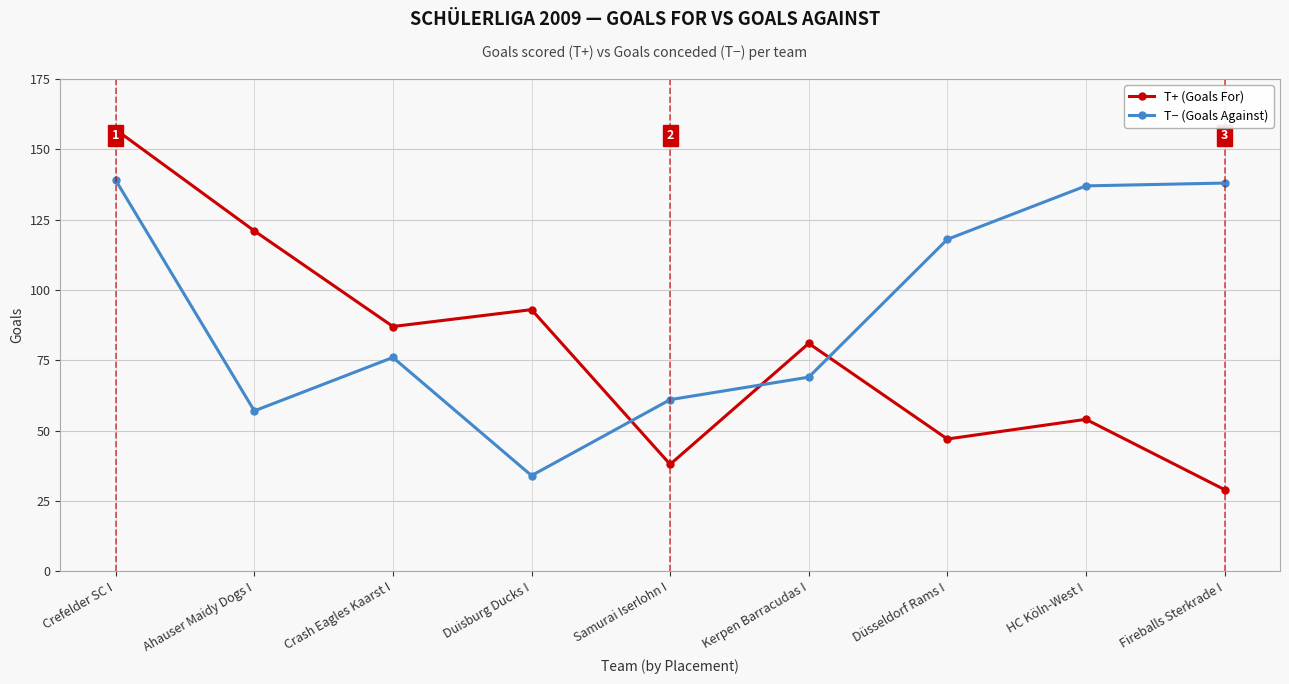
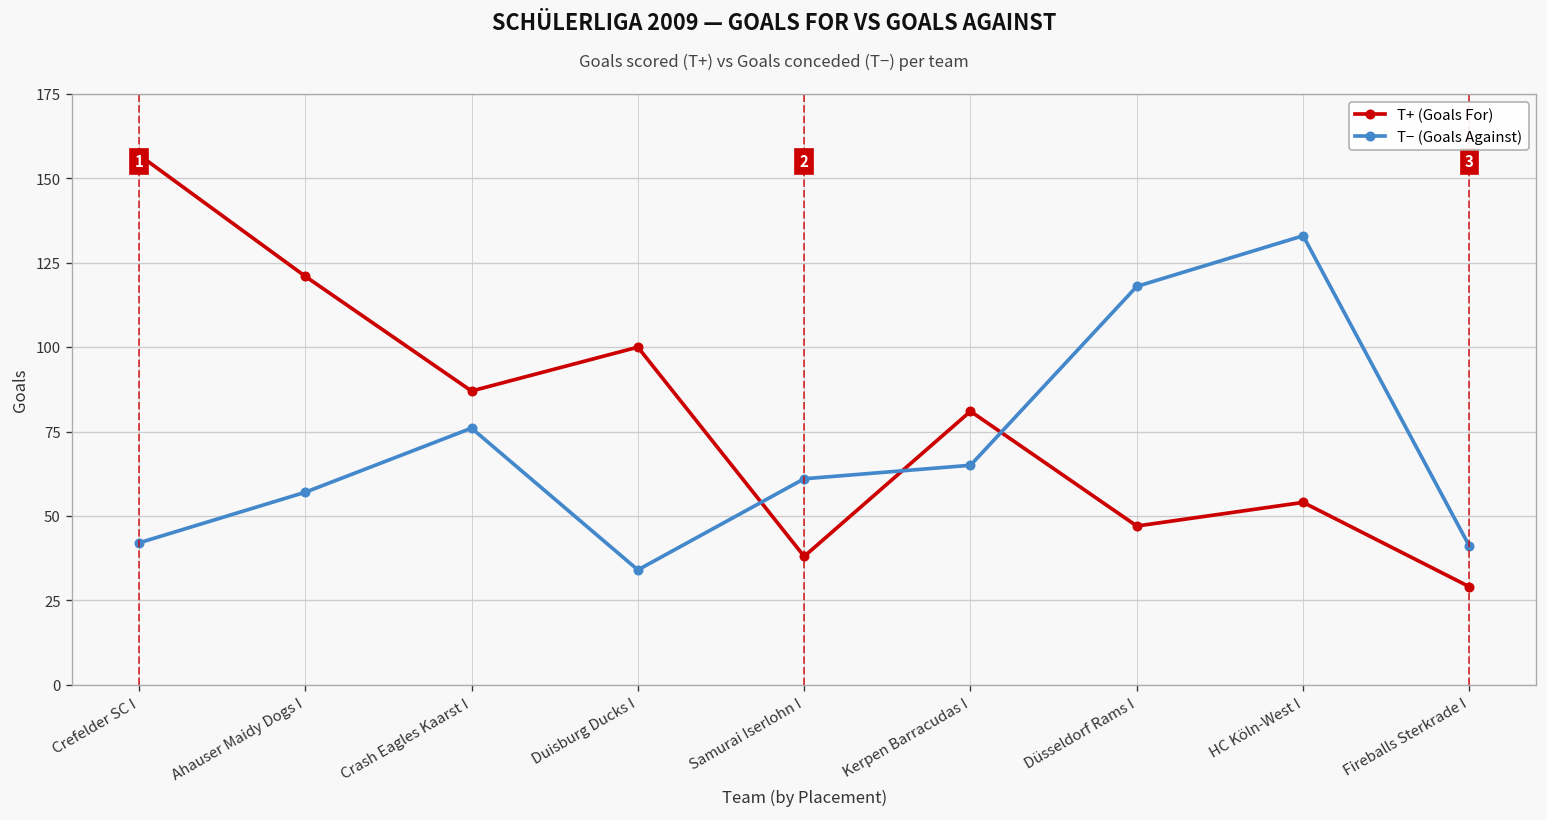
  {
    "T+ (Goals For)": {
      "Ahauser Maidy Dogs I": 121,
      "Crash Eagles Kaarst I": 87,
-     "Duisburg Ducks I": 93,
+     "Duisburg Ducks I": 100,
      "Samurai Iserlohn I": 38,
      "Kerpen Barracudas I": 81,
      "Düsseldorf Rams I": 47,
      "HC Köln-West I": 54,
      "Fireballs Sterkrade I": 29
    },
    "T− (Goals Against)": {
-     "Crefelder SC I": 139,
+     "Crefelder SC I": 42,
      "Ahauser Maidy Dogs I": 57,
      "Crash Eagles Kaarst I": 76,
      "Duisburg Ducks I": 34,
      "Samurai Iserlohn I": 61,
-     "Kerpen Barracudas I": 69,
+     "Kerpen Barracudas I": 65,
      "Düsseldorf Rams I": 118,
-     "HC Köln-West I": 137,
-     "Fireballs Sterkrade I": 138
+     "HC Köln-West I": 133,
+     "Fireballs Sterkrade I": 41
    }
  }
